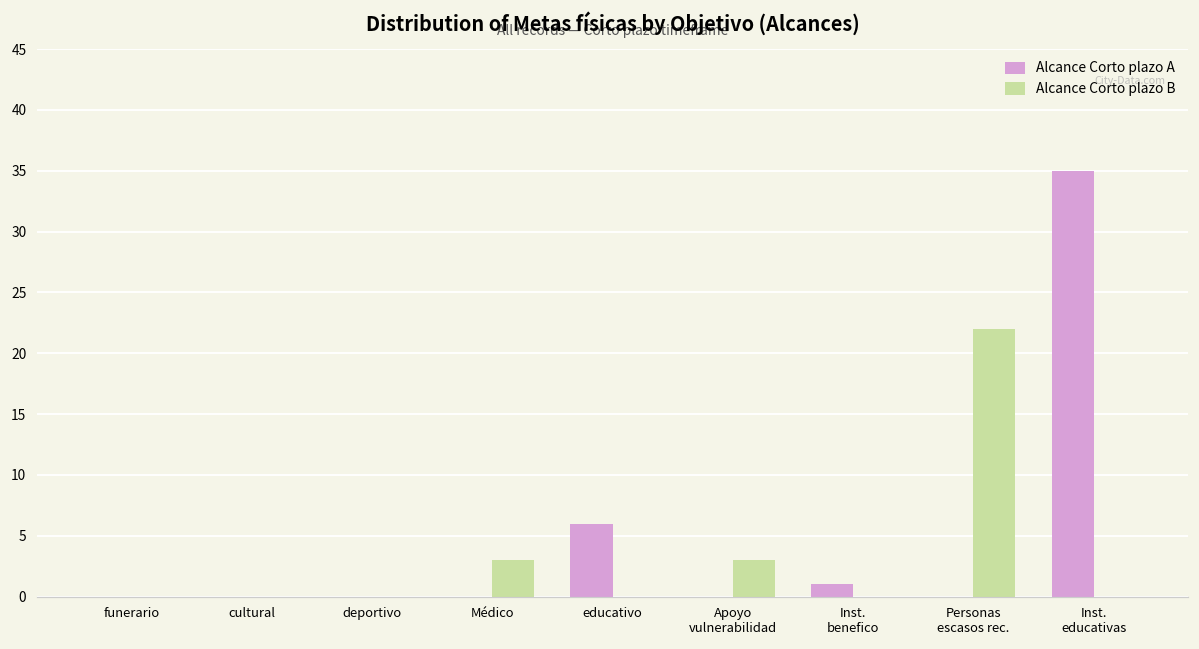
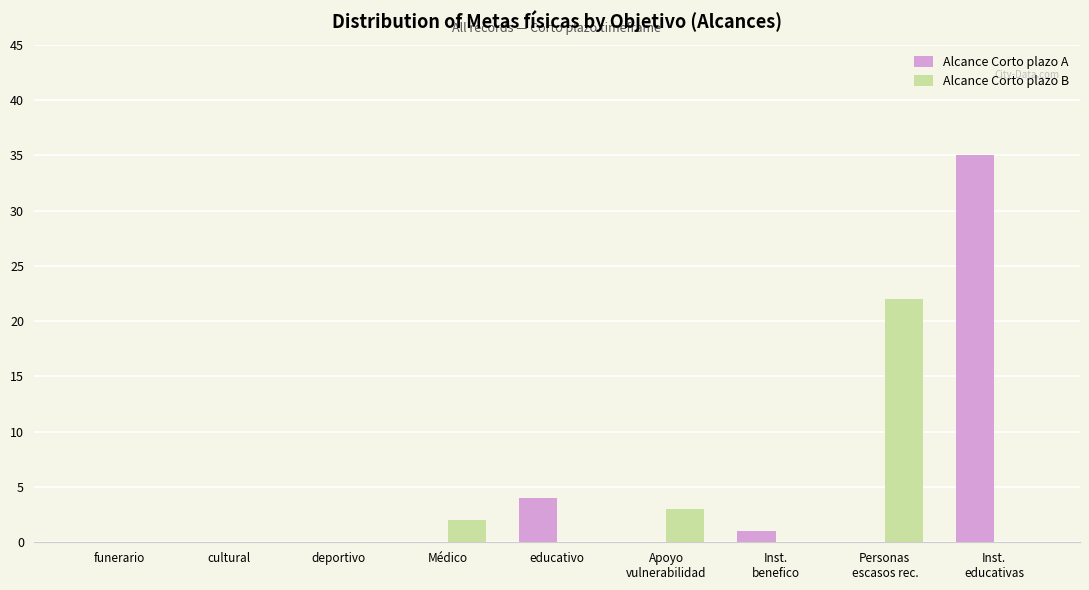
  {
    "Alcance Corto plazo A": {
      "funerario": 0,
      "cultural": 0,
      "deportivo": 0,
      "Médico": 0,
-     "educativo": 6,
+     "educativo": 4,
      "Apoyo vulnerabilidad": 0,
      "Inst. benefico": 1,
      "Personas escasos rec.": 0,
      "Inst. educativas": 35
    },
    "Alcance Corto plazo B": {
      "funerario": 0,
      "cultural": 0,
      "deportivo": 0,
-     "Médico": 3,
+     "Médico": 2,
      "educativo": 0,
      "Apoyo vulnerabilidad": 3,
      "Inst. benefico": 0,
      "Personas escasos rec.": 22,
      "Inst. educativas": 0
    }
  }
